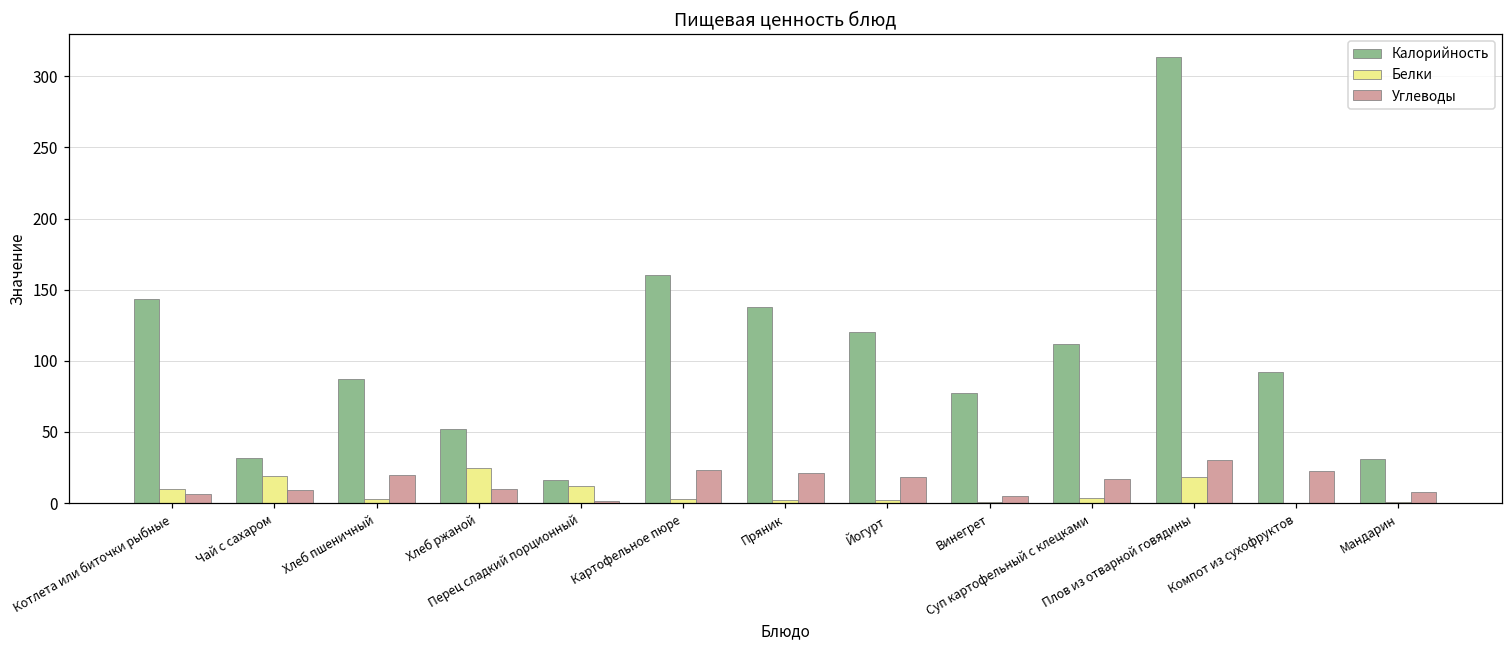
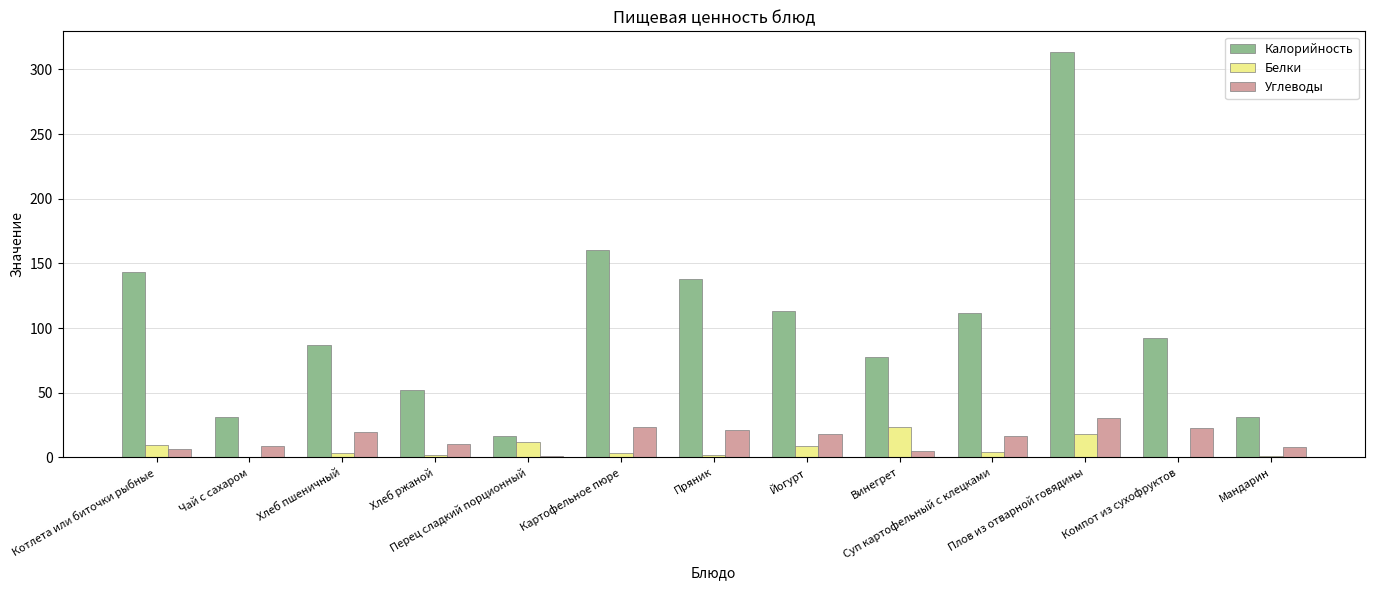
  {
    "Калорийность": {
      "Котлета или биточки рыбные": 144,
      "Чай с сахаром": 31,
      "Хлеб пшеничный": 87,
      "Хлеб ржаной": 52,
      "Перец сладкий порционный": 16,
      "Картофельное пюре": 160,
      "Пряник": 138,
-     "Йогурт": 120,
+     "Йогурт": 113,
      "Винегрет": 78,
      "Суп картофельный с клецками": 112,
      "Плов из отварной говядины": 314,
      "Компот из сухофруктов": 92,
      "Мандарин": 31
    },
    "Белки": {
      "Котлета или биточки рыбные": 10,
-     "Чай с сахаром": 19,
+     "Чай с сахаром": 0,
      "Хлеб пшеничный": 3,
-     "Хлеб ржаной": 25,
+     "Хлеб ржаной": 2,
      "Перец сладкий порционный": 12,
      "Картофельное пюре": 3,
      "Пряник": 2,
-     "Йогурт": 2,
-     "Винегрет": 1,
+     "Йогурт": 9,
+     "Винегрет": 23,
      "Суп картофельный с клецками": 4,
      "Плов из отварной говядины": 18
    },
    "Углеводы": {
      "Котлета или биточки рыбные": 6,
      "Чай с сахаром": 9,
      "Хлеб пшеничный": 20,
      "Хлеб ржаной": 10,
      "Картофельное пюре": 23,
      "Пряник": 21,
      "Йогурт": 18,
      "Винегрет": 5,
      "Суп картофельный с клецками": 17,
      "Плов из отварной говядины": 30,
      "Компот из сухофруктов": 23,
      "Мандарин": 8
    }
  }
